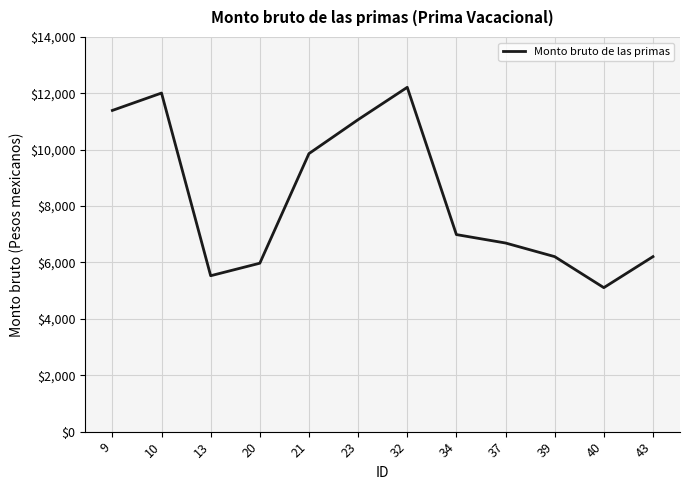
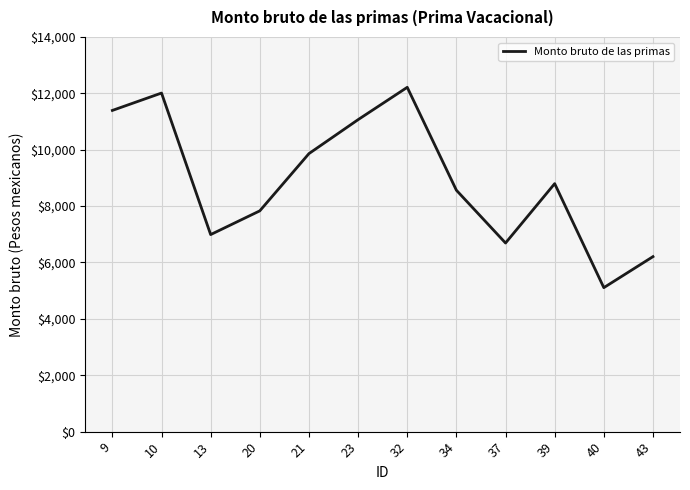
  {
    "9": "$11,400",
    "10": "$12,000",
-   "13": "$5,500",
-   "20": "$6,000",
+   "13": "$7,000",
+   "20": "$7,800",
    "21": "$9,900",
    "23": "$11,100",
    "32": "$12,200",
-   "34": "$7,000",
+   "34": "$8,600",
    "37": "$6,700",
-   "39": "$6,200",
+   "39": "$8,800",
    "40": "$5,100",
    "43": "$6,200"
  }
